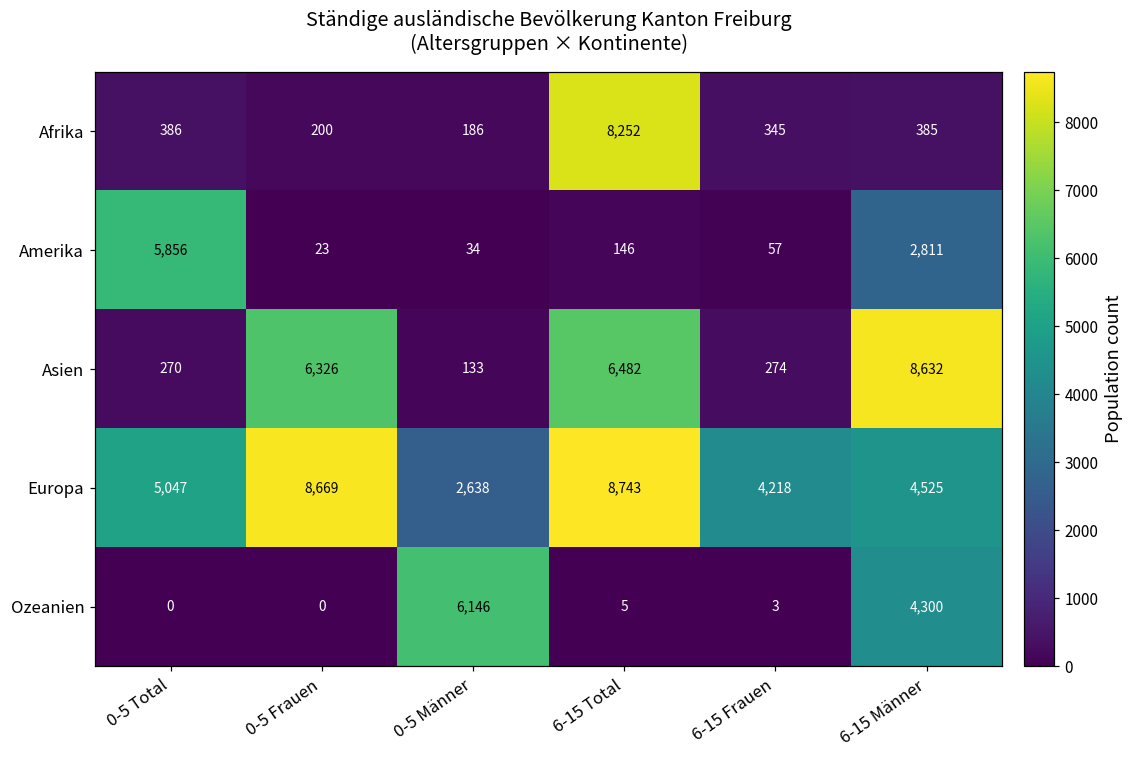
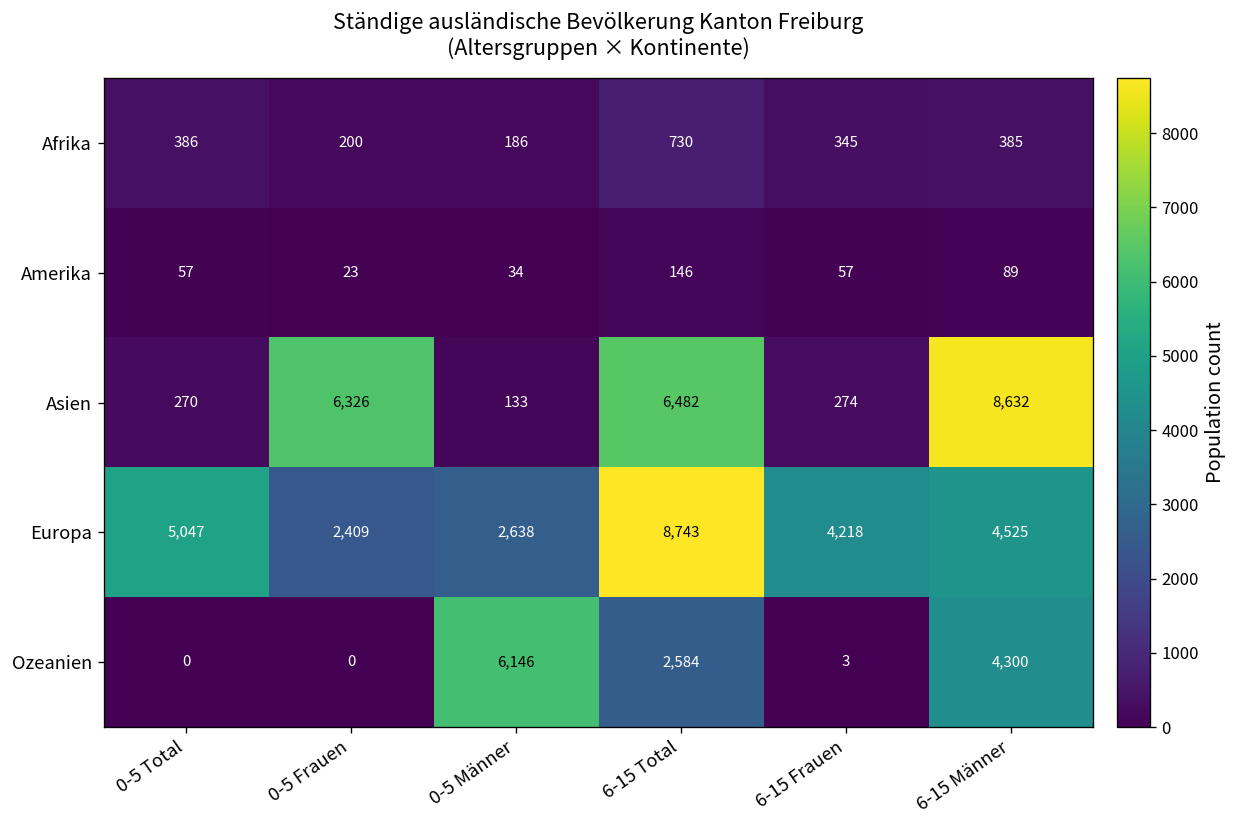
  {
    "Afrika": {
      "0-5 Total": "386",
      "0-5 Frauen": "200",
      "0-5 Männer": "186",
-     "6-15 Total": "8,252",
+     "6-15 Total": "730",
      "6-15 Frauen": "345",
      "6-15 Männer": "385"
    },
    "Amerika": {
-     "0-5 Total": "5,856",
+     "0-5 Total": "57",
      "0-5 Frauen": "23",
      "0-5 Männer": "34",
      "6-15 Total": "146",
      "6-15 Frauen": "57",
-     "6-15 Männer": "2,811"
+     "6-15 Männer": "89"
    },
    "Asien": {
      "0-5 Total": "270",
      "0-5 Frauen": "6,326",
      "0-5 Männer": "133",
      "6-15 Total": "6,482",
      "6-15 Frauen": "274",
      "6-15 Männer": "8,632"
    },
    "Europa": {
      "0-5 Total": "5,047",
-     "0-5 Frauen": "8,669",
+     "0-5 Frauen": "2,409",
      "0-5 Männer": "2,638",
      "6-15 Total": "8,743",
      "6-15 Frauen": "4,218",
      "6-15 Männer": "4,525"
    },
    "Ozeanien": {
      "0-5 Total": "0",
      "0-5 Frauen": "0",
      "0-5 Männer": "6,146",
-     "6-15 Total": "5",
+     "6-15 Total": "2,584",
      "6-15 Frauen": "3",
      "6-15 Männer": "4,300"
    }
  }
